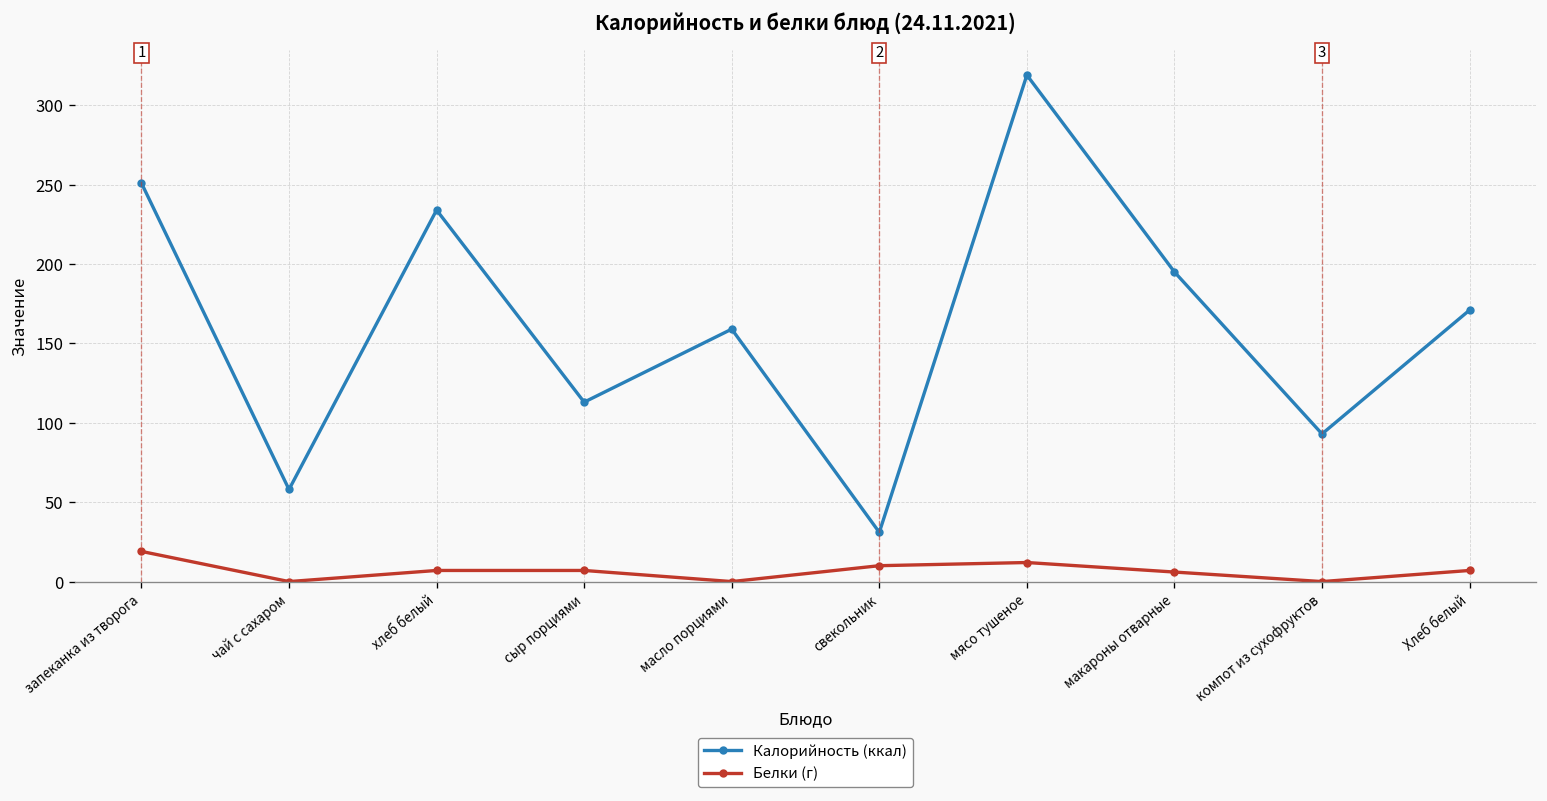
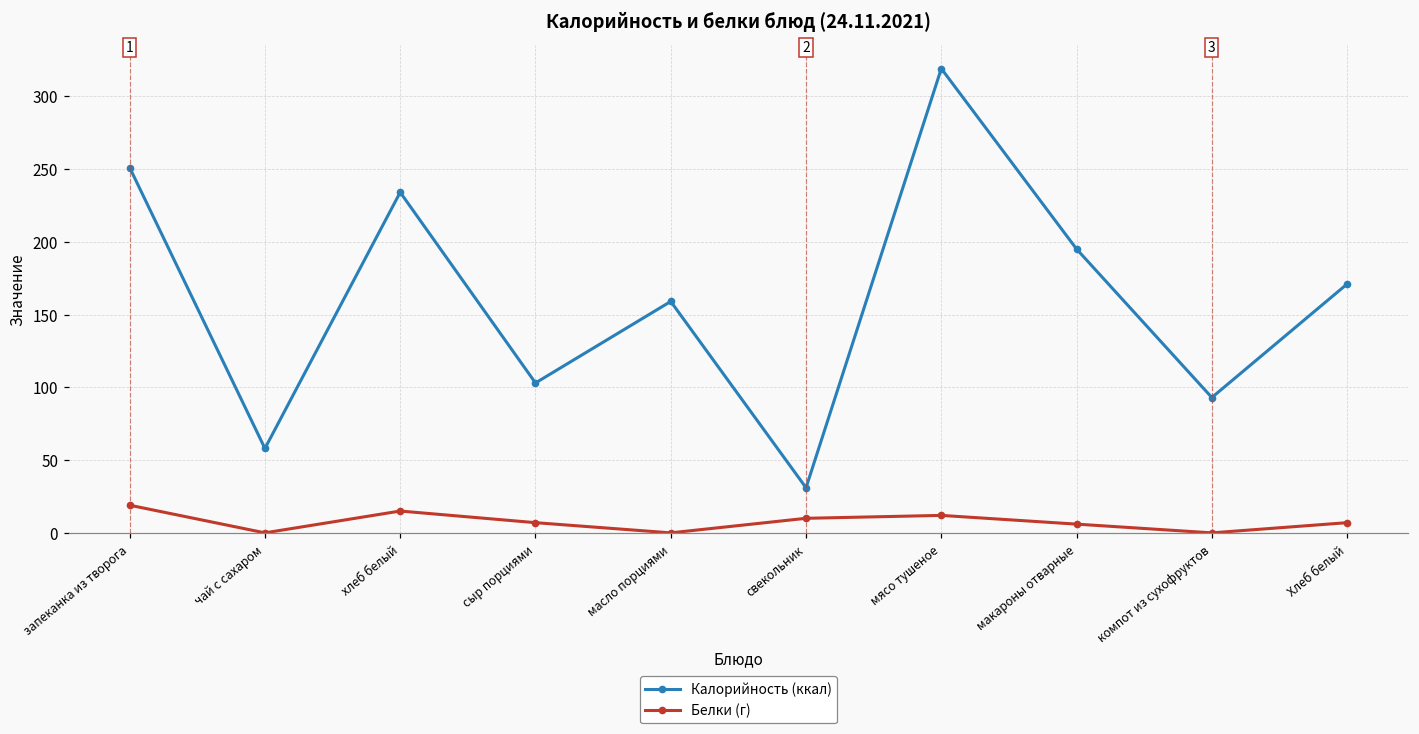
  {
    "Калорийность (ккал)": {
      "запеканка из творога": 251,
      "чай с сахаром": 58,
      "хлеб белый": 234,
-     "сыр порциями": 113,
+     "сыр порциями": 103,
      "масло порциями": 159,
      "свекольник": 31,
      "мясо тушеное": 319,
      "макароны отварные": 195,
      "компот из сухофруктов": 93,
      "Хлеб белый": 171
    },
    "Белки (г)": {
      "запеканка из творога": 19,
      "чай с сахаром": 0,
-     "хлеб белый": 7,
+     "хлеб белый": 15,
      "сыр порциями": 7,
      "масло порциями": 0,
      "свекольник": 10,
      "мясо тушеное": 12,
      "макароны отварные": 6,
      "компот из сухофруктов": 0,
      "Хлеб белый": 7
    }
  }
